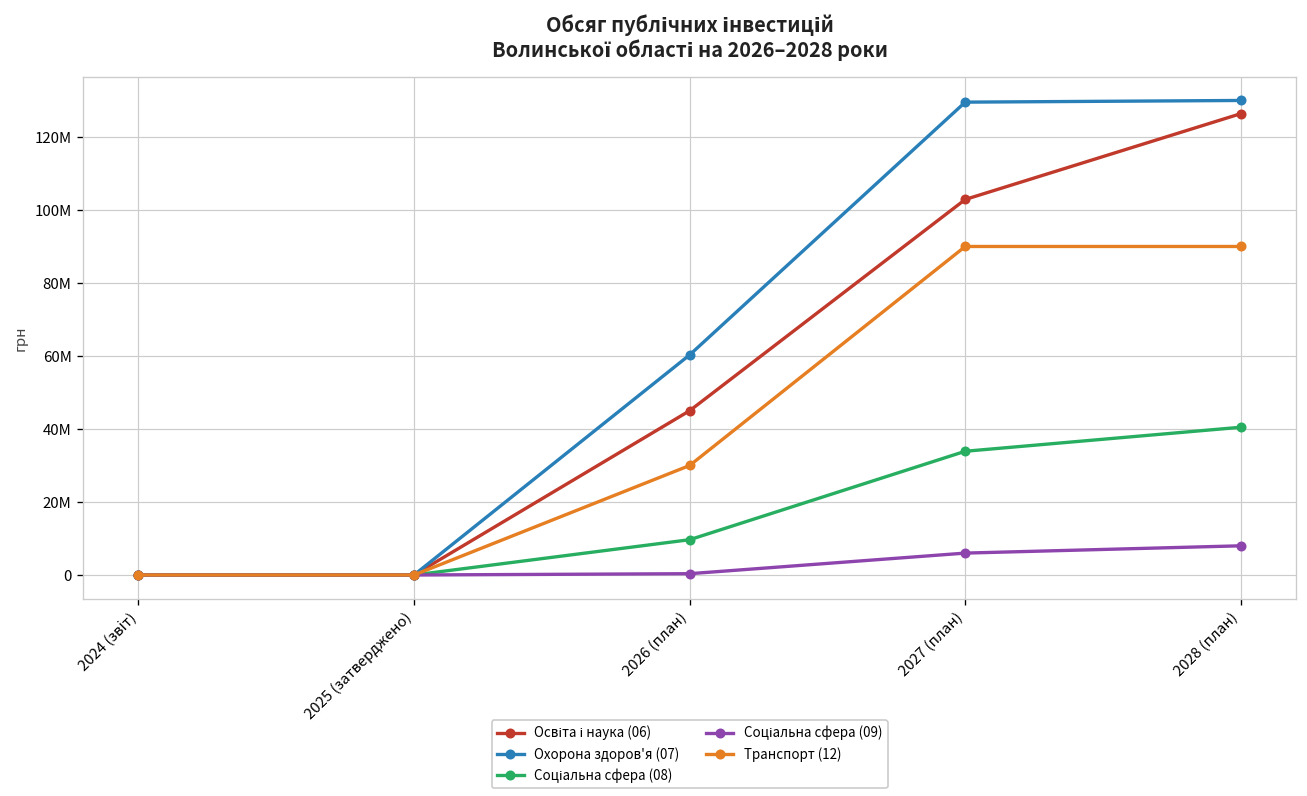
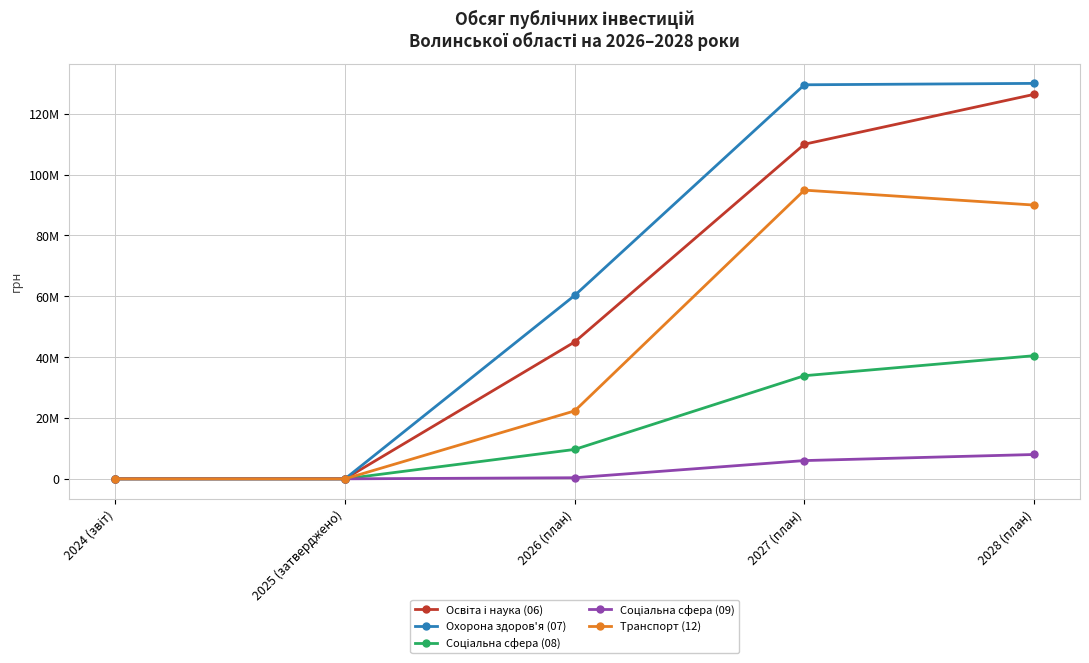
  {
    "Освіта і наука (06)": {
      "2026 (план)": 45000000,
-     "2027 (план)": 103000000,
+     "2027 (план)": 110000000,
      "2028 (план)": 126000000
    },
    "Охорона здоров'я (07)": {
      "2026 (план)": 60000000,
      "2027 (план)": 130000000,
      "2028 (план)": 130000000
    },
    "Соціальна сфера (08)": {
      "2026 (план)": 10000000,
      "2027 (план)": 34000000,
      "2028 (план)": 40000000
    },
    "Соціальна сфера (09)": {
      "2026 (план)": 0,
      "2027 (план)": 6000000,
      "2028 (план)": 8000000
    },
    "Транспорт (12)": {
-     "2026 (план)": 30000000,
-     "2027 (план)": 90000000,
+     "2026 (план)": 22000000,
+     "2027 (план)": 95000000,
      "2028 (план)": 90000000
    }
  }
